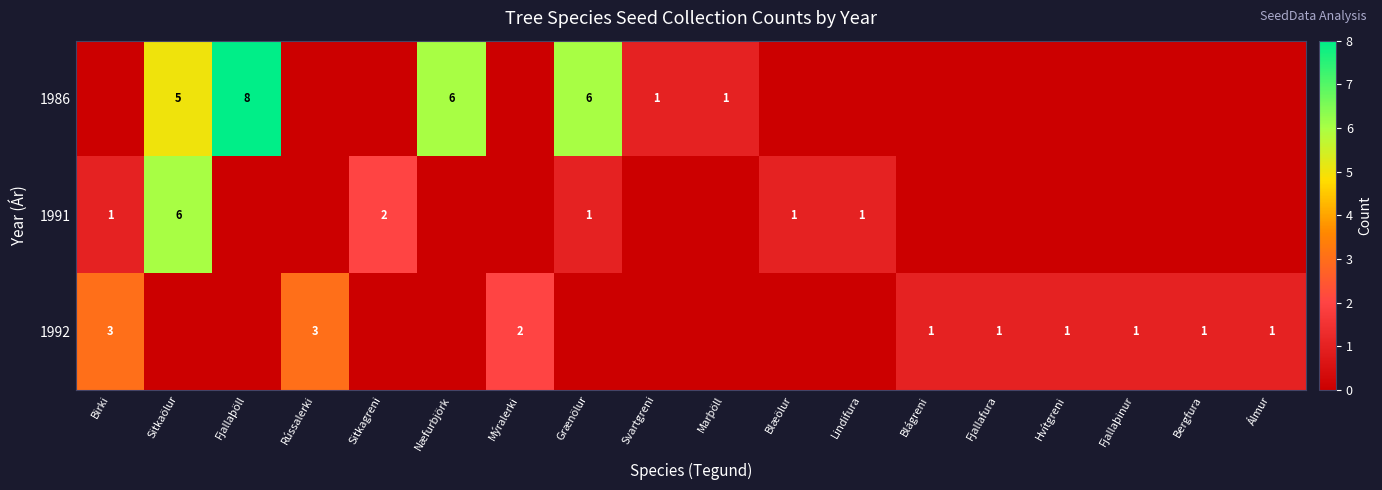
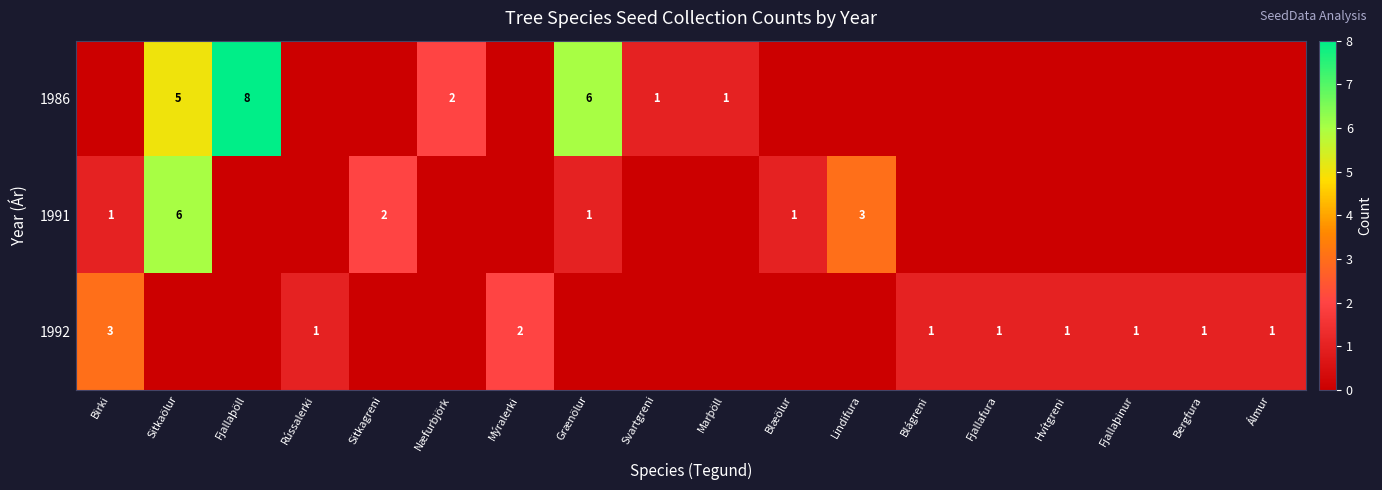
  {
    "1986": {
      "Sitkaölur": 5,
      "Fjallaþöll": 8,
-     "Næfurbjörk": 6,
+     "Næfurbjörk": 2,
      "Grænölur": 6,
      "Svartgreni": 1,
      "Marþöll": 1
    },
    "1991": {
      "Birki": 1,
      "Sitkaölur": 6,
      "Sitkagreni": 2,
      "Grænölur": 1,
      "Blæölur": 1,
-     "Lindifura": 1
+     "Lindifura": 3
    },
    "1992": {
      "Birki": 3,
-     "Rússalerki": 3,
+     "Rússalerki": 1,
      "Mýralerki": 2,
      "Blágreni": 1,
      "Fjallafura": 1,
      "Hvítgreni": 1,
      "Fjallaþinur": 1,
      "Bergfura": 1,
      "Álmur": 1
    }
  }
